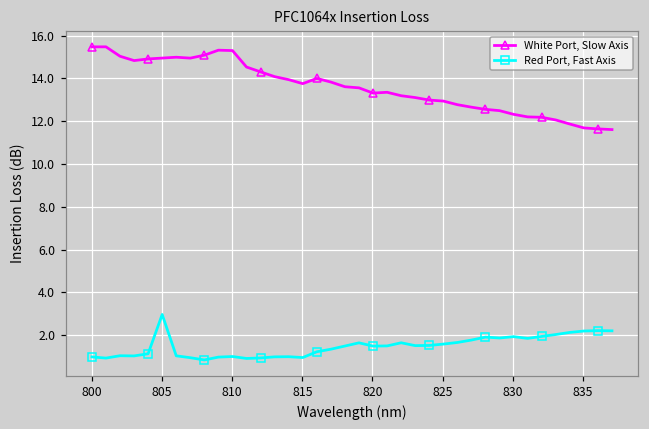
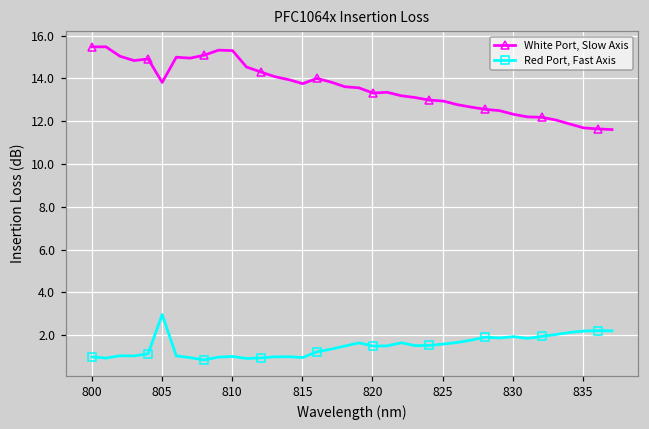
  {
    "White Port, Slow Axis": {
      "800": 15.5,
-     "805": 14.9,
+     "805": 13.8,
      "810": 15.3
    },
    "Red Port, Fast Axis": {
      "800": 1.0,
      "805": 3.0,
      "810": 1.0
    }
  }
